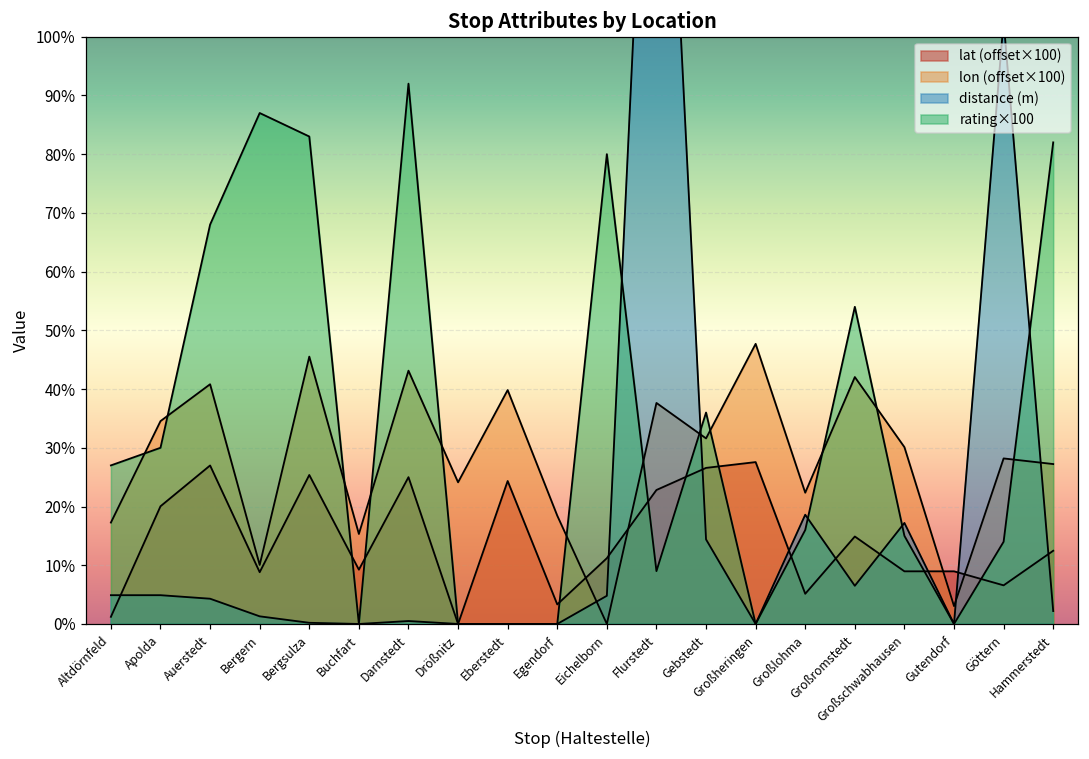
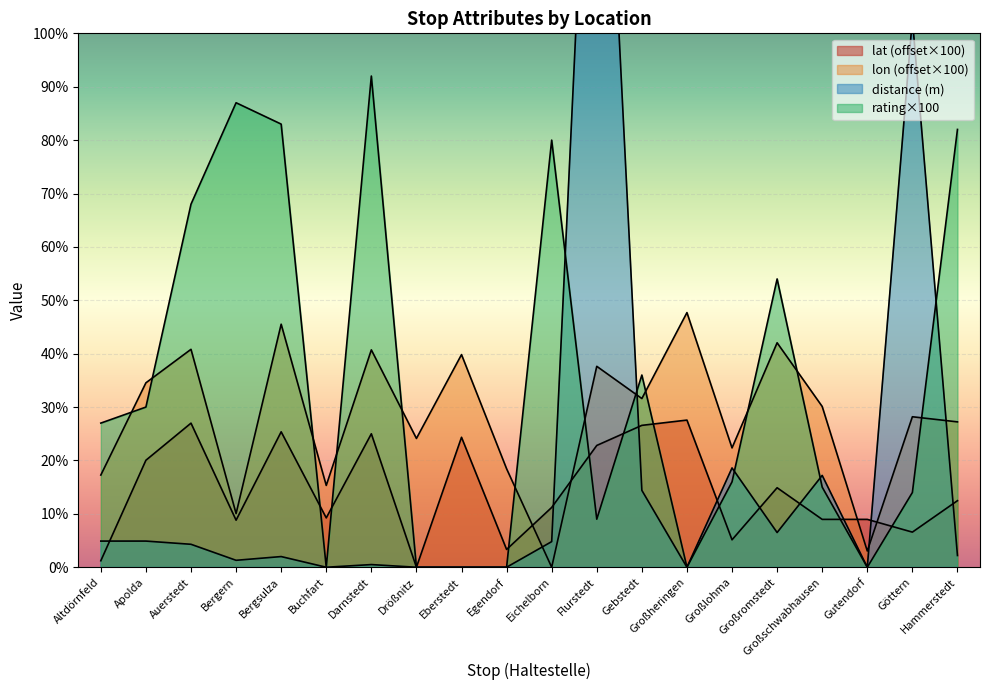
  {
    "lat (offset×100)": {
      "Altdörnfeld": "1%",
      "Apolda": "20%",
      "Auerstedt": "27%",
      "Bergern": "9%",
      "Bergsulza": "25%",
      "Buchfart": "9%",
      "Darnstedt": "25%",
      "Eberstedt": "24%",
      "Egendorf": "3%",
      "Eichelborn": "11%",
      "Flurstedt": "23%",
      "Gebstedt": "27%",
      "Großheringen": "28%",
      "Großlohma": "5%",
      "Großromstedt": "15%",
      "Großschwabhausen": "9%",
      "Gutendorf": "9%",
      "Göttern": "7%",
      "Hammerstedt": "12%"
    },
    "lon (offset×100)": {
      "Altdörnfeld": "17%",
      "Apolda": "35%",
      "Auerstedt": "41%",
      "Bergern": "10%",
      "Bergsulza": "46%",
      "Buchfart": "15%",
-     "Darnstedt": "43%",
+     "Darnstedt": "41%",
      "Drößnitz": "24%",
      "Eberstedt": "40%",
      "Egendorf": "18%",
      "Eichelborn": "0%",
      "Flurstedt": "38%",
      "Gebstedt": "32%",
      "Großheringen": "48%",
      "Großlohma": "22%",
      "Großromstedt": "42%",
      "Großschwabhausen": "30%",
      "Gutendorf": "3%",
      "Göttern": "28%",
      "Hammerstedt": "27%"
    },
    "distance (m)": {
      "Altdörnfeld": "5%",
      "Apolda": "5%",
      "Auerstedt": "4%",
      "Bergern": "1%",
-     "Bergsulza": "0%",
+     "Bergsulza": "2%",
      "Darnstedt": "1%",
      "Eichelborn": "5%",
      "Gebstedt": "14%",
      "Großlohma": "19%",
      "Großromstedt": "7%",
      "Großschwabhausen": "17%",
      "Hammerstedt": "2%"
    },
    "rating×100": {
      "Altdörnfeld": "27%",
      "Apolda": "30%",
      "Auerstedt": "68%",
      "Bergern": "87%",
      "Bergsulza": "83%",
      "Darnstedt": "92%",
      "Eichelborn": "80%",
      "Flurstedt": "9%",
      "Gebstedt": "36%",
      "Großlohma": "16%",
      "Großromstedt": "54%",
      "Großschwabhausen": "15%",
      "Göttern": "14%",
      "Hammerstedt": "82%"
    }
  }
